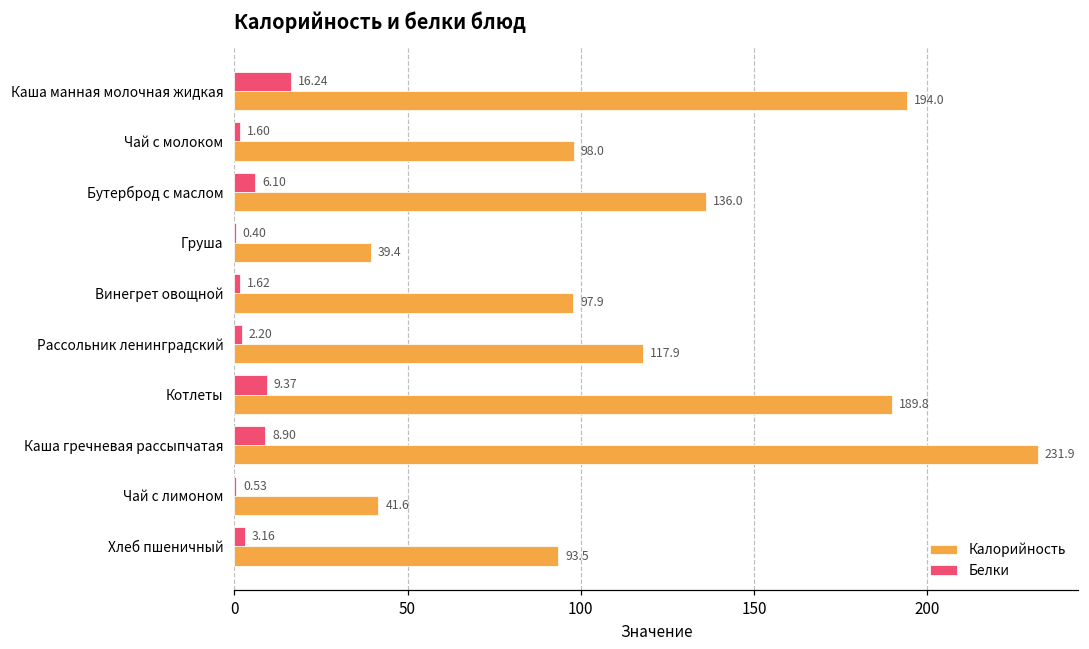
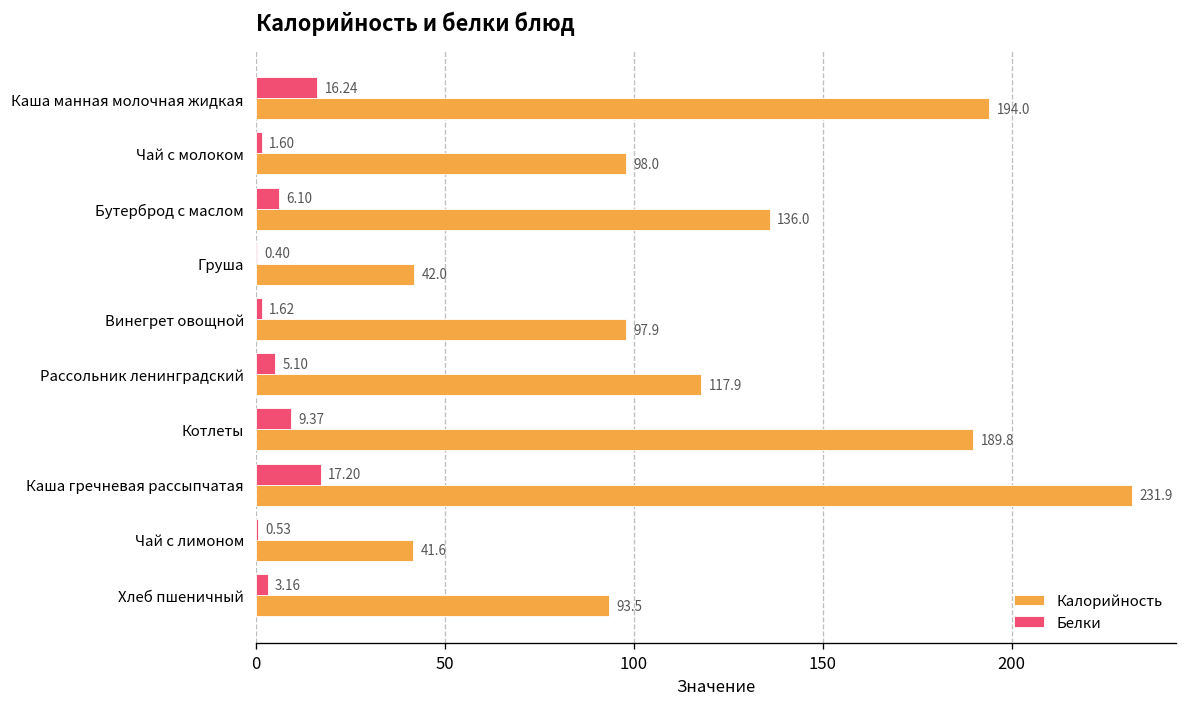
  {
    "Калорийность": {
      "Каша манная молочная жидкая": 194.0,
      "Чай с молоком": 98.0,
      "Бутерброд с маслом": 136.0,
-     "Груша": 39.4,
+     "Груша": 42.0,
      "Винегрет овощной": 97.9,
      "Рассольник ленинградский": 117.9,
      "Котлеты": 189.8,
      "Каша гречневая рассыпчатая": 231.9,
      "Чай с лимоном": 41.6,
      "Хлеб пшеничный": 93.5
    },
    "Белки": {
      "Каша манная молочная жидкая": 16.24,
      "Чай с молоком": 1.60,
      "Бутерброд с маслом": 6.10,
      "Груша": 0.40,
      "Винегрет овощной": 1.62,
-     "Рассольник ленинградский": 2.20,
+     "Рассольник ленинградский": 5.10,
      "Котлеты": 9.37,
-     "Каша гречневая рассыпчатая": 8.90,
+     "Каша гречневая рассыпчатая": 17.20,
      "Чай с лимоном": 0.53,
      "Хлеб пшеничный": 3.16
    }
  }
